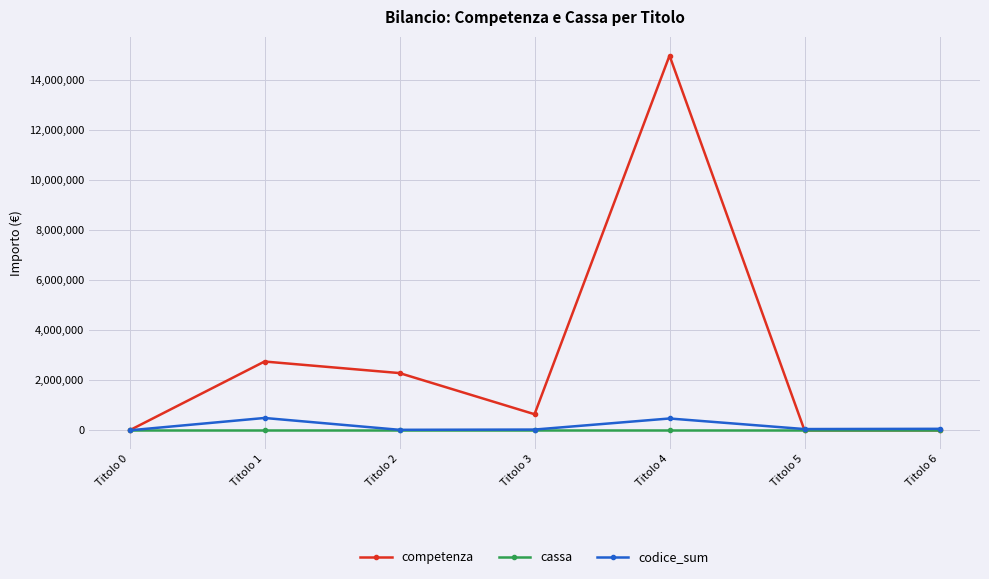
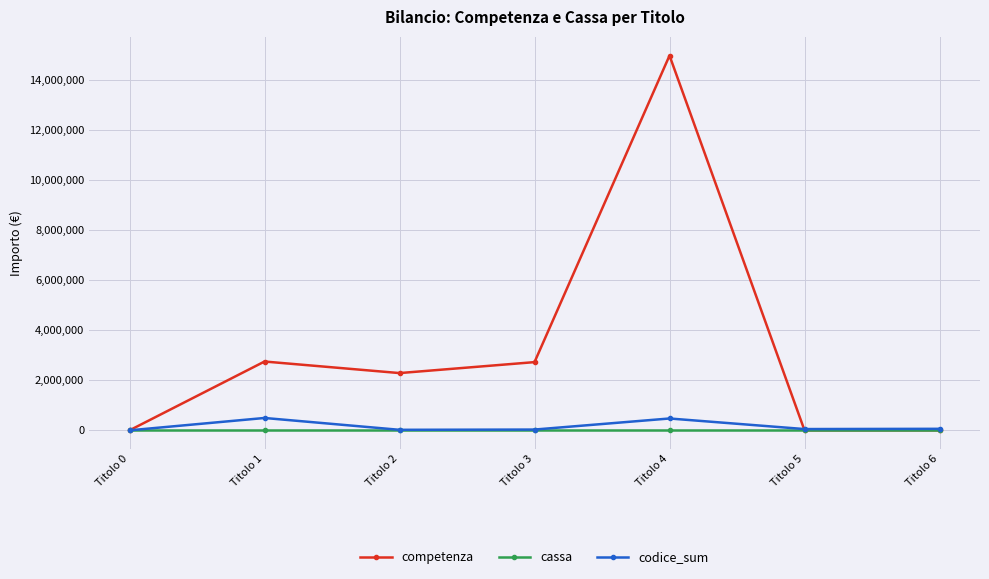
  {
    "competenza": {
      "Titolo 1": "2,800,000",
      "Titolo 2": "2,300,000",
-     "Titolo 3": "600,000",
+     "Titolo 3": "2,700,000",
      "Titolo 4": "15,000,000"
    },
    "cassa": {
      "Titolo 1": "0",
      "Titolo 4": "0"
    },
    "codice_sum": {
      "Titolo 1": "500,000",
      "Titolo 4": "500,000"
    }
  }
